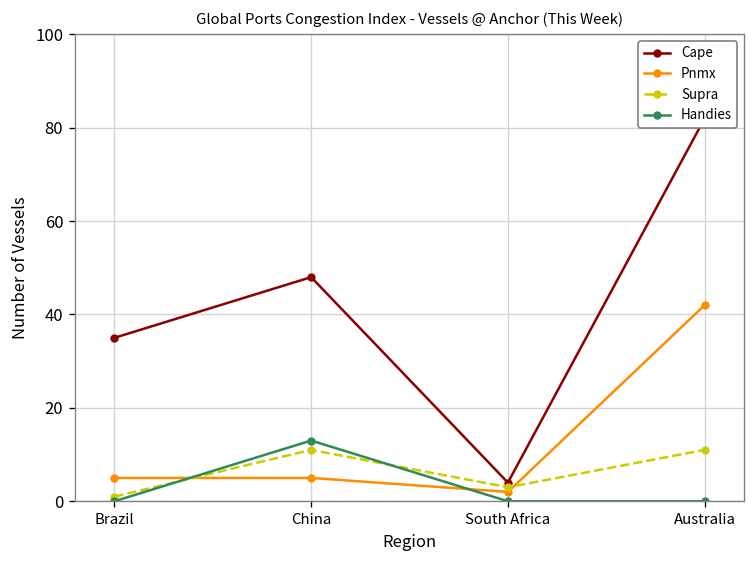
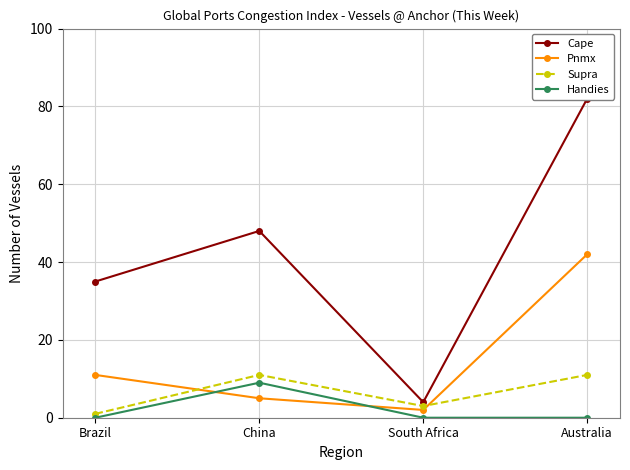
  {
    "Cape": {
      "Brazil": 35,
      "China": 48,
      "South Africa": 4
    },
    "Pnmx": {
-     "Brazil": 5,
+     "Brazil": 11,
      "China": 5,
      "South Africa": 2,
      "Australia": 42
    },
    "Supra": {
      "Brazil": 1,
      "China": 11,
      "South Africa": 3,
      "Australia": 11
    },
    "Handies": {
      "Brazil": 0,
-     "China": 13,
+     "China": 9,
      "South Africa": 0,
      "Australia": 0
    }
  }
